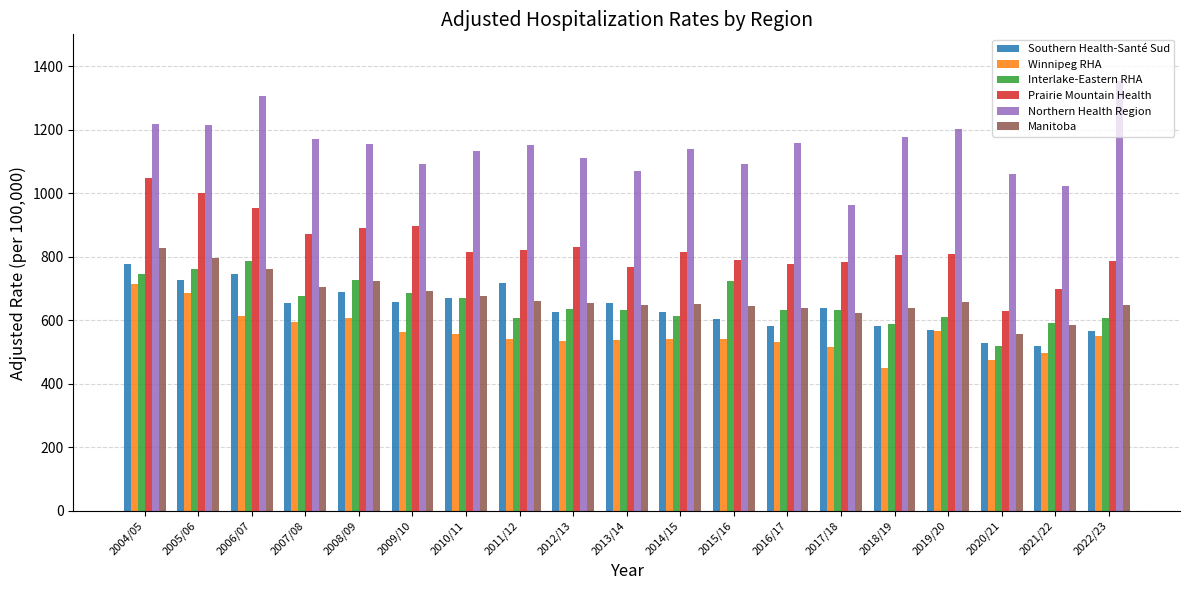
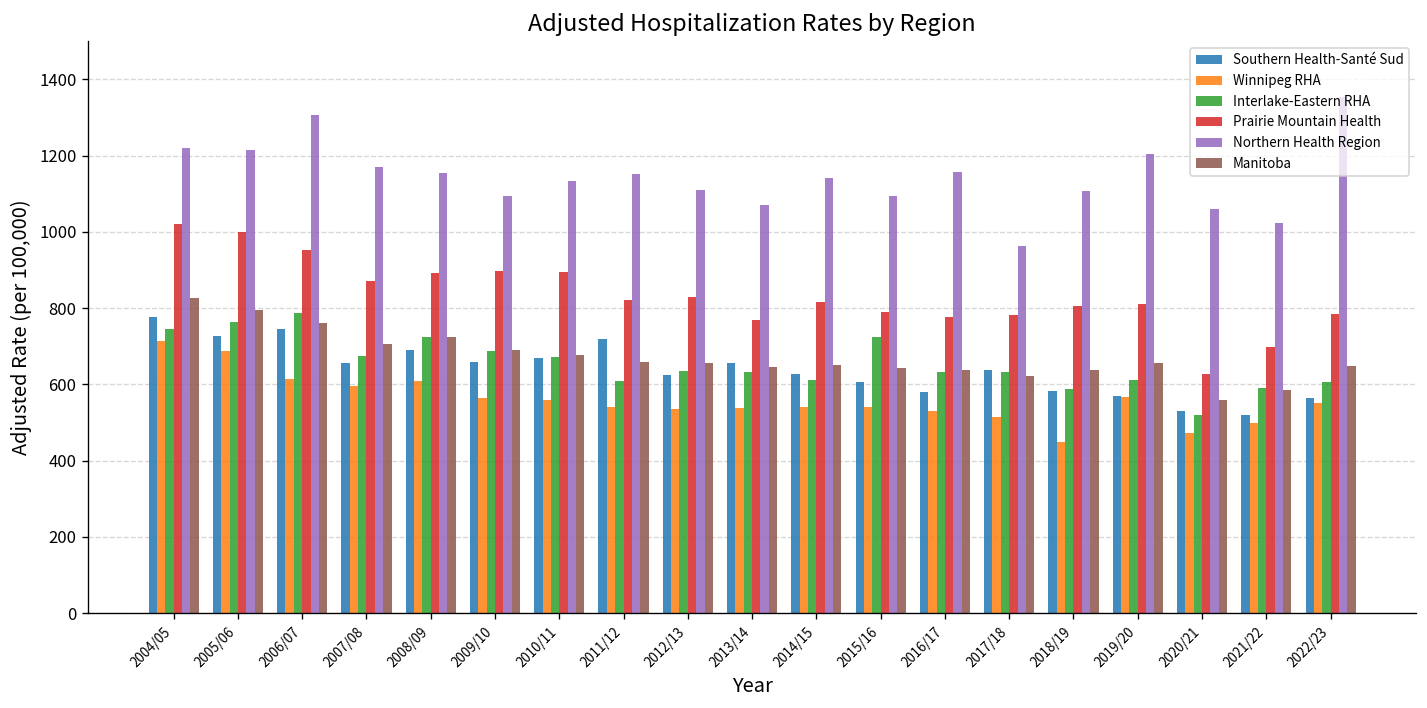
  {
    "Southern Health-Santé Sud": {
      "2004/05": 780,
      "2005/06": 730,
      "2006/07": 750,
      "2007/08": 660,
      "2008/09": 690,
      "2009/10": 660,
      "2010/11": 670,
      "2011/12": 720,
      "2012/13": 630,
      "2013/14": 660,
      "2014/15": 630,
      "2015/16": 610,
      "2016/17": 580,
      "2017/18": 640,
      "2018/19": 580,
      "2019/20": 570,
      "2020/21": 530,
      "2021/22": 520,
      "2022/23": 560
    },
    "Winnipeg RHA": {
      "2004/05": 710,
      "2005/06": 690,
      "2006/07": 610,
      "2007/08": 600,
      "2008/09": 610,
      "2009/10": 560,
      "2010/11": 560,
      "2011/12": 540,
      "2012/13": 530,
      "2013/14": 540,
      "2014/15": 540,
      "2015/16": 540,
      "2016/17": 530,
      "2017/18": 520,
      "2018/19": 450,
      "2019/20": 570,
      "2020/21": 470,
      "2021/22": 500,
      "2022/23": 550
    },
    "Interlake-Eastern RHA": {
      "2004/05": 750,
      "2005/06": 760,
      "2006/07": 790,
      "2007/08": 670,
      "2008/09": 730,
      "2009/10": 690,
      "2010/11": 670,
      "2011/12": 610,
      "2012/13": 640,
      "2013/14": 630,
      "2014/15": 610,
      "2015/16": 730,
      "2016/17": 630,
      "2017/18": 630,
      "2018/19": 590,
      "2019/20": 610,
      "2020/21": 520,
      "2021/22": 590,
      "2022/23": 610
    },
    "Prairie Mountain Health": {
-     "2004/05": 1050,
+     "2004/05": 1020,
      "2005/06": 1000,
      "2006/07": 950,
      "2007/08": 870,
      "2008/09": 890,
      "2009/10": 900,
-     "2010/11": 820,
+     "2010/11": 890,
      "2011/12": 820,
      "2012/13": 830,
      "2013/14": 770,
      "2014/15": 820,
      "2015/16": 790,
      "2016/17": 780,
      "2017/18": 780,
      "2018/19": 810,
      "2019/20": 810,
      "2020/21": 630,
      "2021/22": 700,
      "2022/23": 790
    },
    "Northern Health Region": {
      "2004/05": 1220,
      "2005/06": 1220,
      "2006/07": 1310,
      "2007/08": 1170,
      "2008/09": 1150,
      "2009/10": 1090,
      "2010/11": 1130,
      "2011/12": 1150,
      "2012/13": 1110,
      "2013/14": 1070,
      "2014/15": 1140,
      "2015/16": 1090,
      "2016/17": 1160,
      "2017/18": 960,
-     "2018/19": 1180,
+     "2018/19": 1110,
      "2019/20": 1200,
      "2020/21": 1060,
      "2021/22": 1020
    },
    "Manitoba": {
      "2004/05": 830,
      "2005/06": 800,
      "2006/07": 760,
      "2007/08": 710,
      "2008/09": 730,
      "2009/10": 690,
      "2010/11": 680,
      "2011/12": 660,
      "2012/13": 660,
      "2013/14": 650,
      "2014/15": 650,
      "2015/16": 640,
      "2016/17": 640,
      "2017/18": 620,
      "2018/19": 640,
      "2019/20": 660,
      "2020/21": 560,
      "2021/22": 580,
      "2022/23": 650
    }
  }
